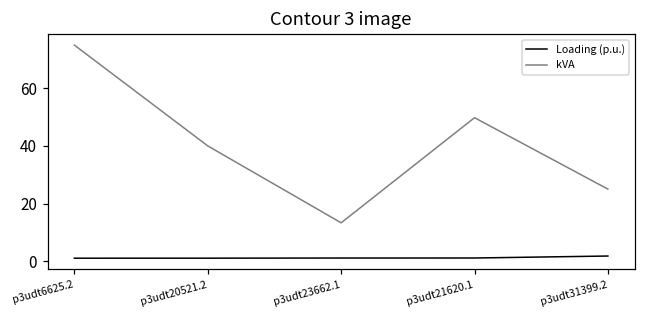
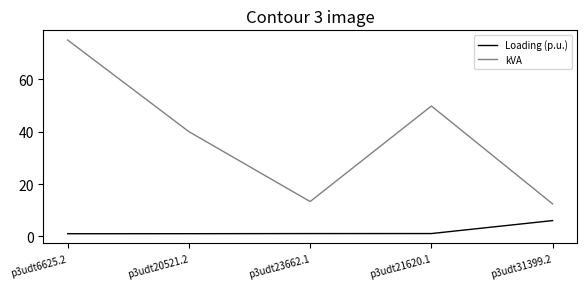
  {
    "Loading (p.u.)": {
      "p3udt6625.2": 1,
      "p3udt20521.2": 1,
      "p3udt23662.1": 1,
      "p3udt21620.1": 1,
-     "p3udt31399.2": 2
+     "p3udt31399.2": 6
    },
    "kVA": {
      "p3udt6625.2": 75,
      "p3udt20521.2": 40,
      "p3udt23662.1": 13,
      "p3udt21620.1": 50,
-     "p3udt31399.2": 25
+     "p3udt31399.2": 12
    }
  }
